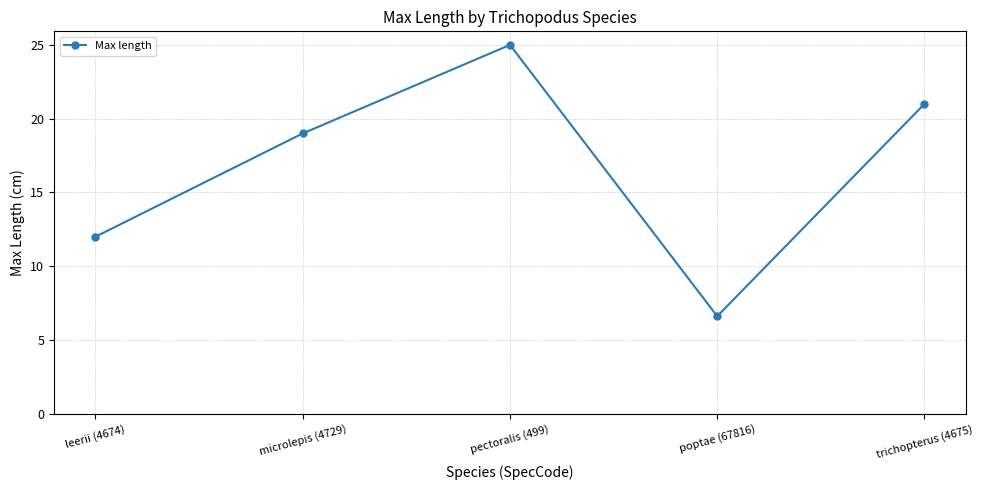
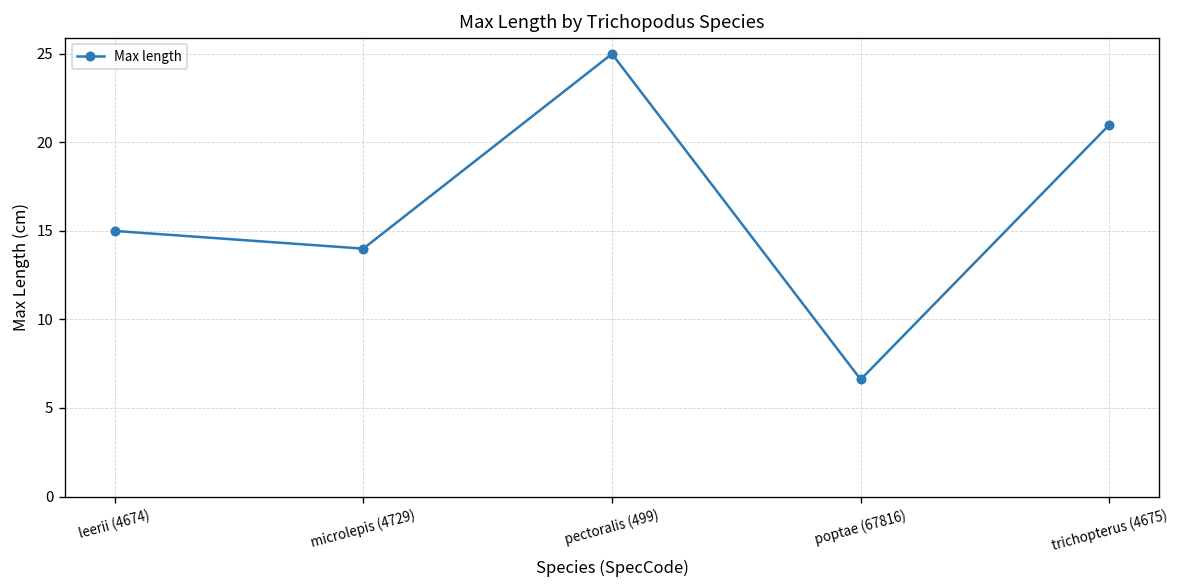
  {
-   "leerii (4674)": 12,
-   "microlepis (4729)": 19,
+   "leerii (4674)": 15,
+   "microlepis (4729)": 14,
    "pectoralis (499)": 25,
    "poptae (67816)": 6.6,
    "trichopterus (4675)": 21
  }
